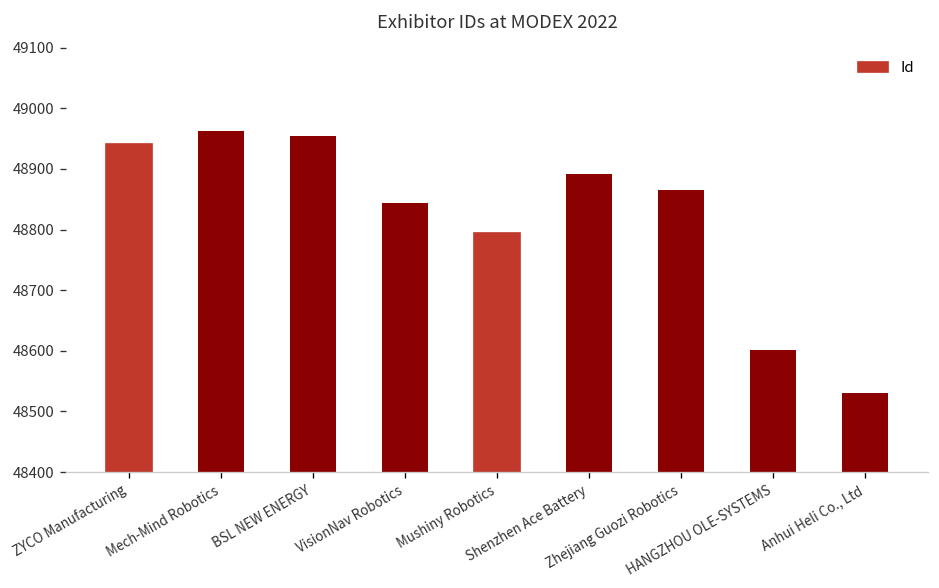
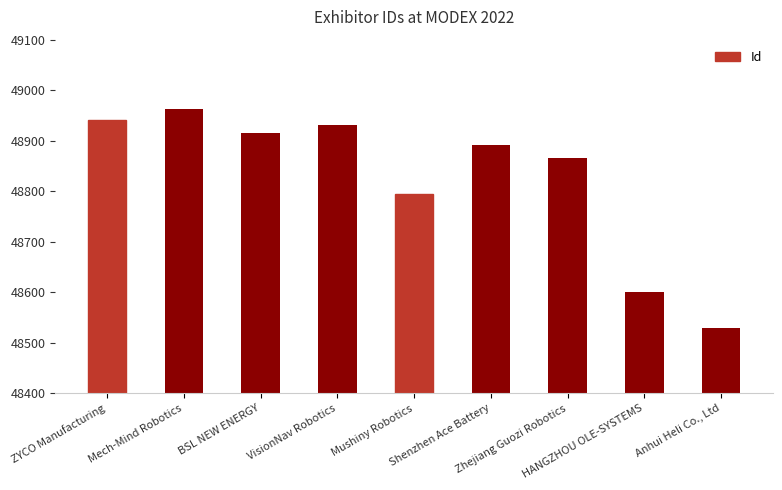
  {
    "ZYCO Manufacturing": 48940,
    "Mech-Mind Robotics": 48960,
-   "BSL NEW ENERGY": 48960,
-   "VisionNav Robotics": 48840,
+   "BSL NEW ENERGY": 48920,
+   "VisionNav Robotics": 48930,
    "Mushiny Robotics": 48800,
    "Shenzhen Ace Battery": 48890,
    "Zhejiang Guozi Robotics": 48870,
    "HANGZHOU OLE-SYSTEMS": 48600,
    "Anhui Heli Co., Ltd": 48530
  }
